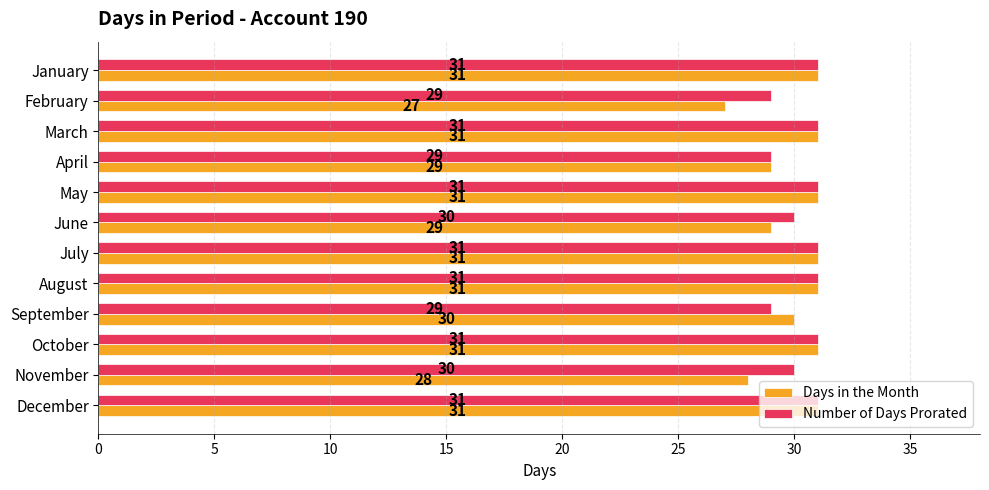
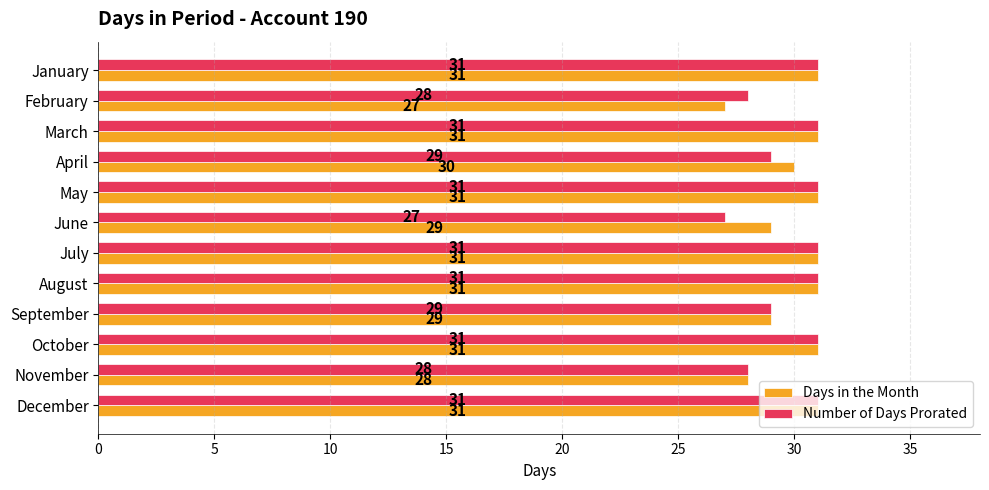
  {
    "Days in the Month": {
      "February": 27,
-     "April": 29,
+     "April": 30,
      "June": 29,
-     "September": 30,
+     "September": 29,
      "November": 28
    },
    "Number of Days Prorated": {
-     "February": 29,
-     "June": 30,
+     "February": 28,
+     "June": 27,
      "September": 29,
-     "November": 30
+     "November": 28
    }
  }
